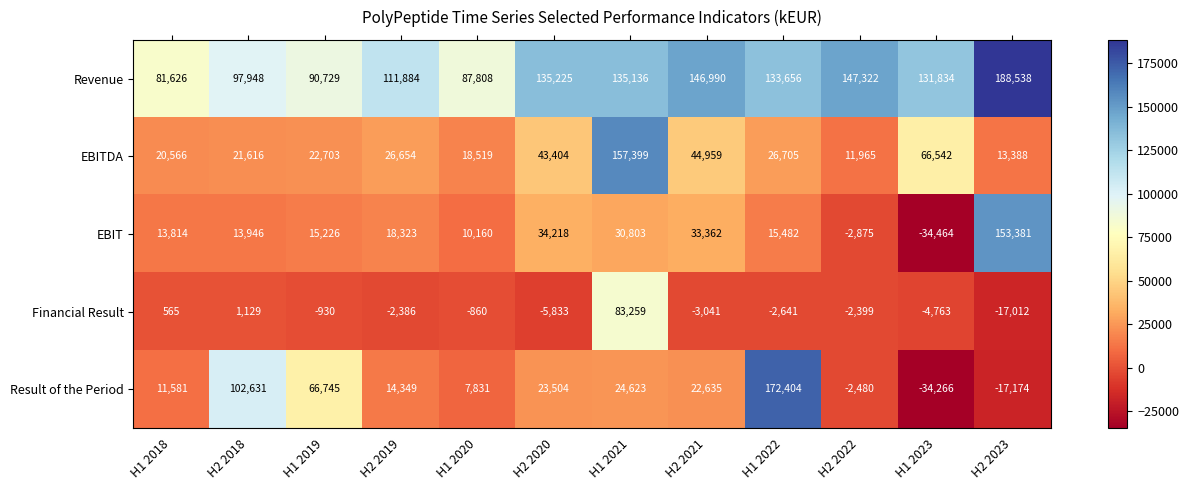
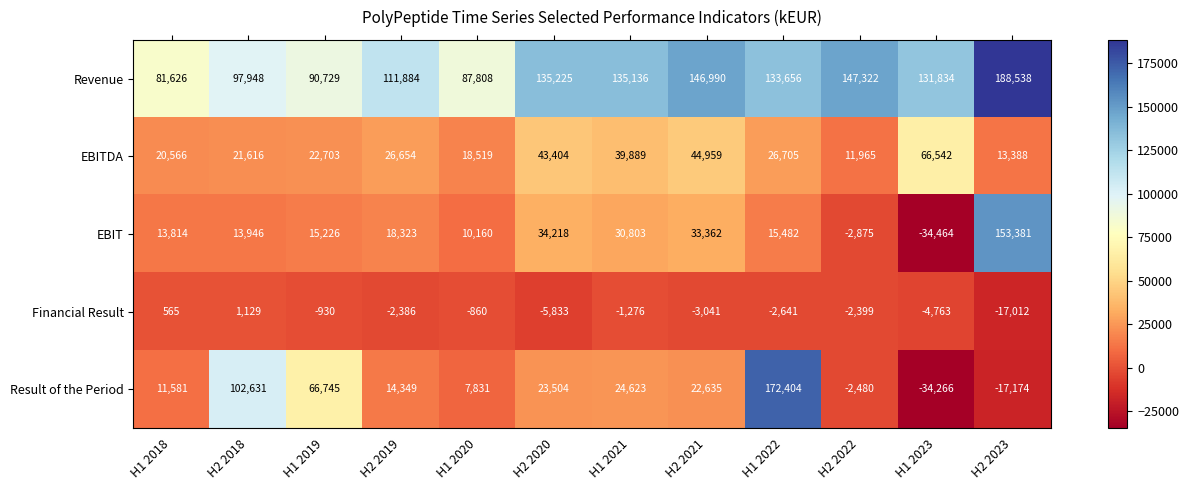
  {
    "Revenue": {
      "H1 2018": "81,626",
      "H2 2018": "97,948",
      "H1 2019": "90,729",
      "H2 2019": "111,884",
      "H1 2020": "87,808",
      "H2 2020": "135,225",
      "H1 2021": "135,136",
      "H2 2021": "146,990",
      "H1 2022": "133,656",
      "H2 2022": "147,322",
      "H1 2023": "131,834",
      "H2 2023": "188,538"
    },
    "EBITDA": {
      "H1 2018": "20,566",
      "H2 2018": "21,616",
      "H1 2019": "22,703",
      "H2 2019": "26,654",
      "H1 2020": "18,519",
      "H2 2020": "43,404",
-     "H1 2021": "157,399",
+     "H1 2021": "39,889",
      "H2 2021": "44,959",
      "H1 2022": "26,705",
      "H2 2022": "11,965",
      "H1 2023": "66,542",
      "H2 2023": "13,388"
    },
    "EBIT": {
      "H1 2018": "13,814",
      "H2 2018": "13,946",
      "H1 2019": "15,226",
      "H2 2019": "18,323",
      "H1 2020": "10,160",
      "H2 2020": "34,218",
      "H1 2021": "30,803",
      "H2 2021": "33,362",
      "H1 2022": "15,482",
      "H2 2022": "-2,875",
      "H1 2023": "-34,464",
      "H2 2023": "153,381"
    },
    "Financial Result": {
      "H1 2018": "565",
      "H2 2018": "1,129",
      "H1 2019": "-930",
      "H2 2019": "-2,386",
      "H1 2020": "-860",
      "H2 2020": "-5,833",
-     "H1 2021": "83,259",
+     "H1 2021": "-1,276",
      "H2 2021": "-3,041",
      "H1 2022": "-2,641",
      "H2 2022": "-2,399",
      "H1 2023": "-4,763",
      "H2 2023": "-17,012"
    },
    "Result of the Period": {
      "H1 2018": "11,581",
      "H2 2018": "102,631",
      "H1 2019": "66,745",
      "H2 2019": "14,349",
      "H1 2020": "7,831",
      "H2 2020": "23,504",
      "H1 2021": "24,623",
      "H2 2021": "22,635",
      "H1 2022": "172,404",
      "H2 2022": "-2,480",
      "H1 2023": "-34,266",
      "H2 2023": "-17,174"
    }
  }
